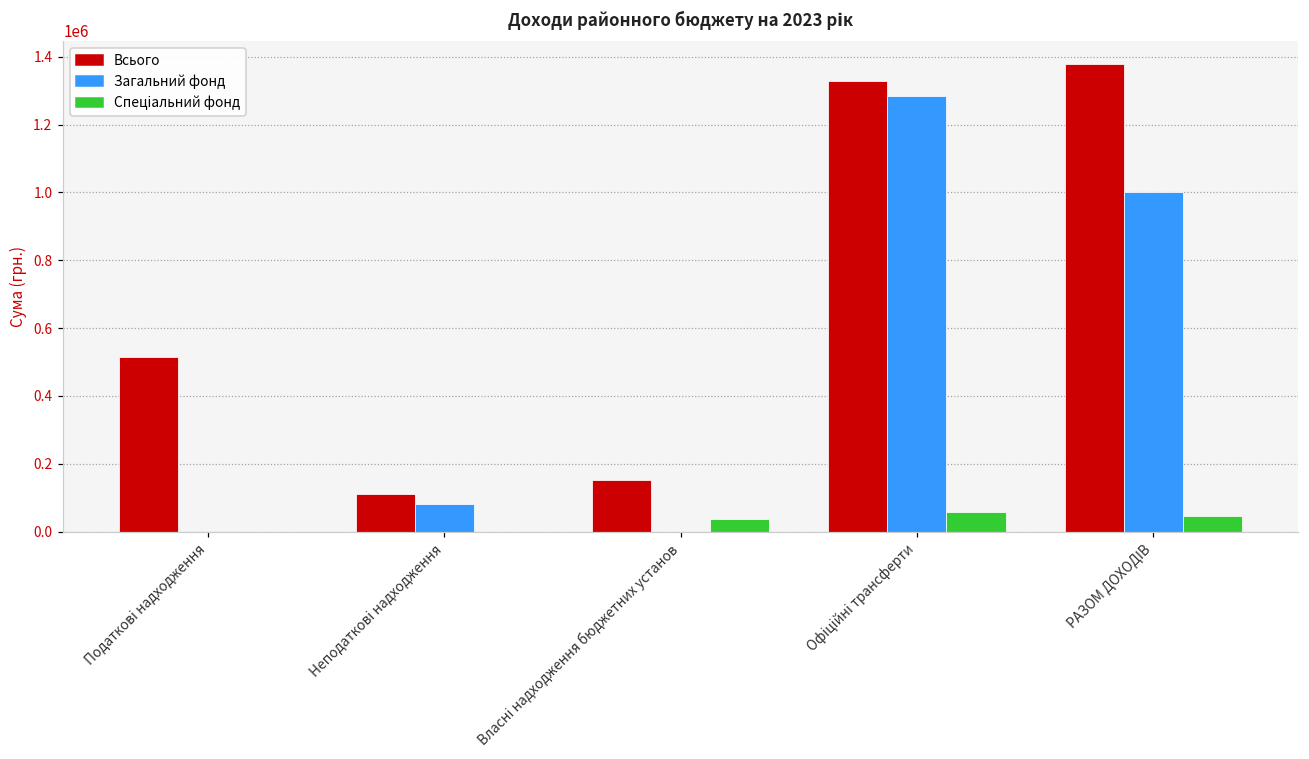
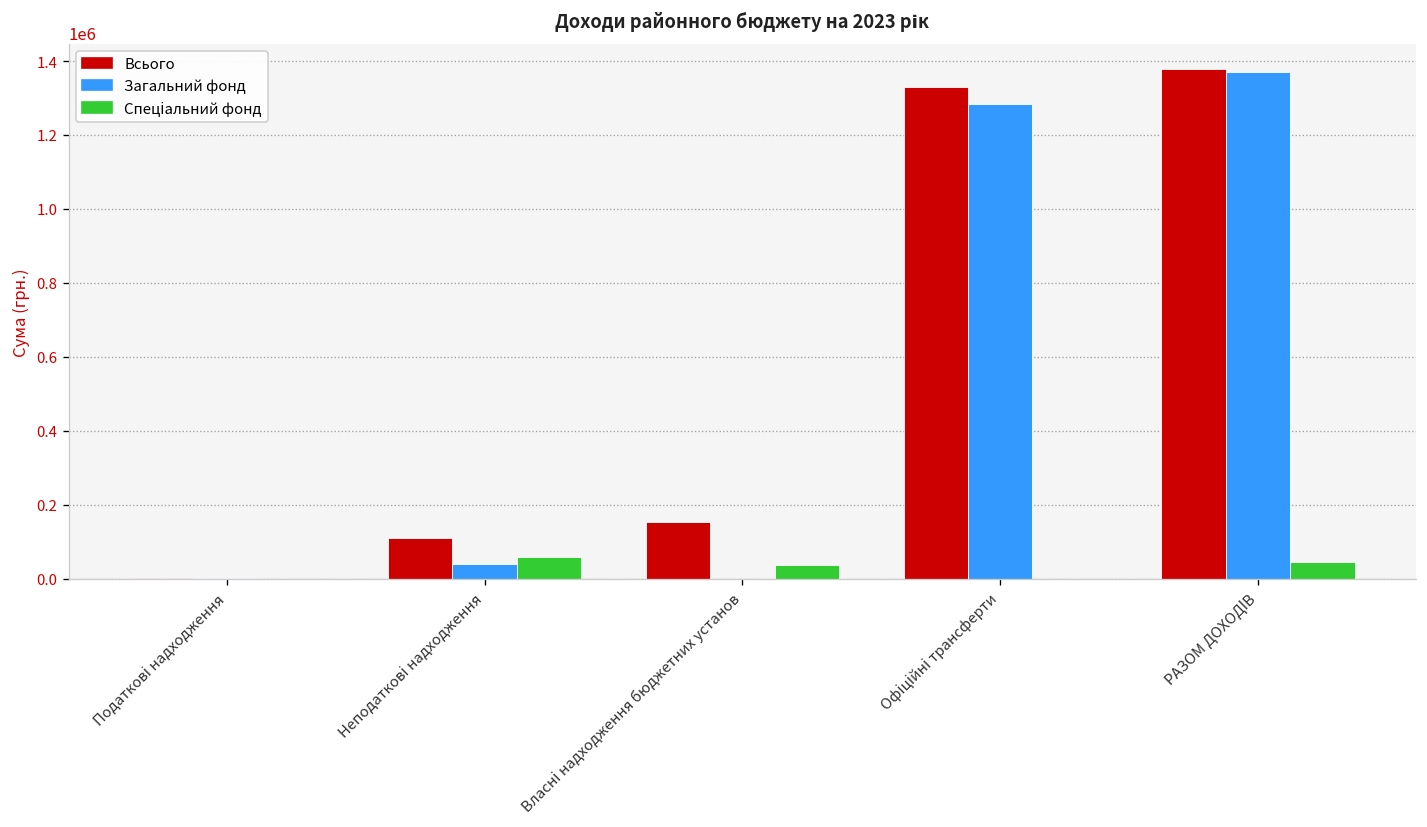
  {
    "Всього": {
-     "Податкові надходження": 510000,
+     "Податкові надходження": 0,
      "Неподаткові надходження": 110000,
      "Власні надходження бюджетних установ": 150000,
      "Офіційні трансферти": 1330000,
      "РАЗОМ ДОХОДІВ": 1380000
    },
    "Загальний фонд": {
-     "Неподаткові надходження": 80000,
+     "Неподаткові надходження": 40000,
      "Власні надходження бюджетних установ": 0,
      "Офіційні трансферти": 1290000,
-     "РАЗОМ ДОХОДІВ": 1000000
+     "РАЗОМ ДОХОДІВ": 1370000
    },
    "Спеціальний фонд": {
      "Податкові надходження": 0,
-     "Неподаткові надходження": 0,
+     "Неподаткові надходження": 60000,
      "Власні надходження бюджетних установ": 40000,
-     "Офіційні трансферти": 60000,
+     "Офіційні трансферти": 0,
      "РАЗОМ ДОХОДІВ": 50000
    }
  }
